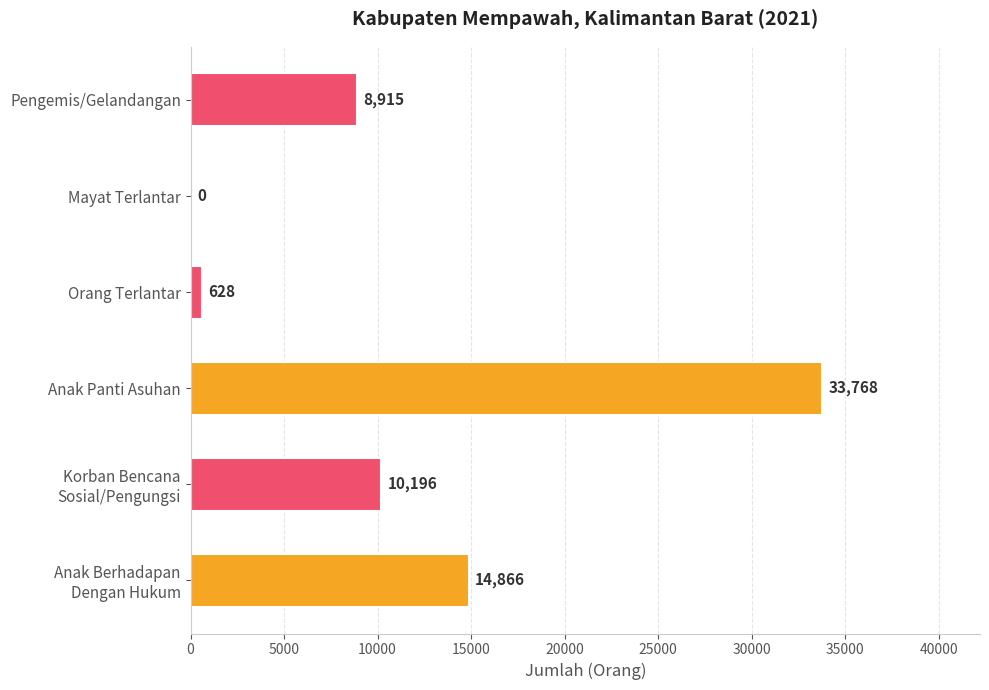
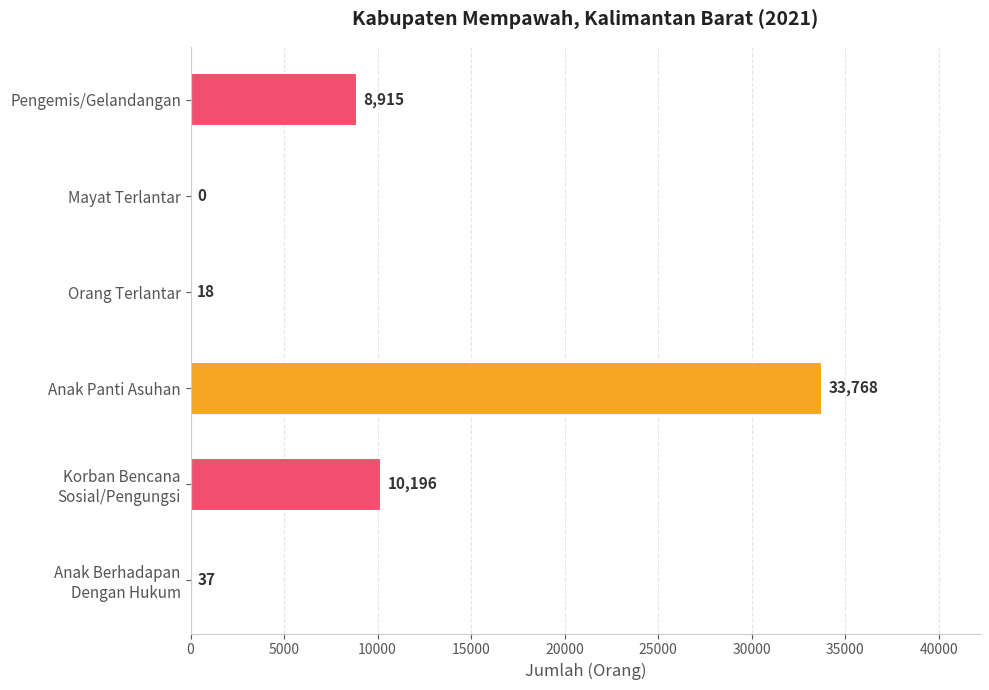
  {
    "Pengemis/Gelandangan": "8,915",
    "Mayat Terlantar": "0",
-   "Orang Terlantar": "628",
+   "Orang Terlantar": "18",
    "Anak Panti Asuhan": "33,768",
    "Korban Bencana Sosial/Pengungsi": "10,196",
-   "Anak Berhadapan Dengan Hukum": "14,866"
+   "Anak Berhadapan Dengan Hukum": "37"
  }
